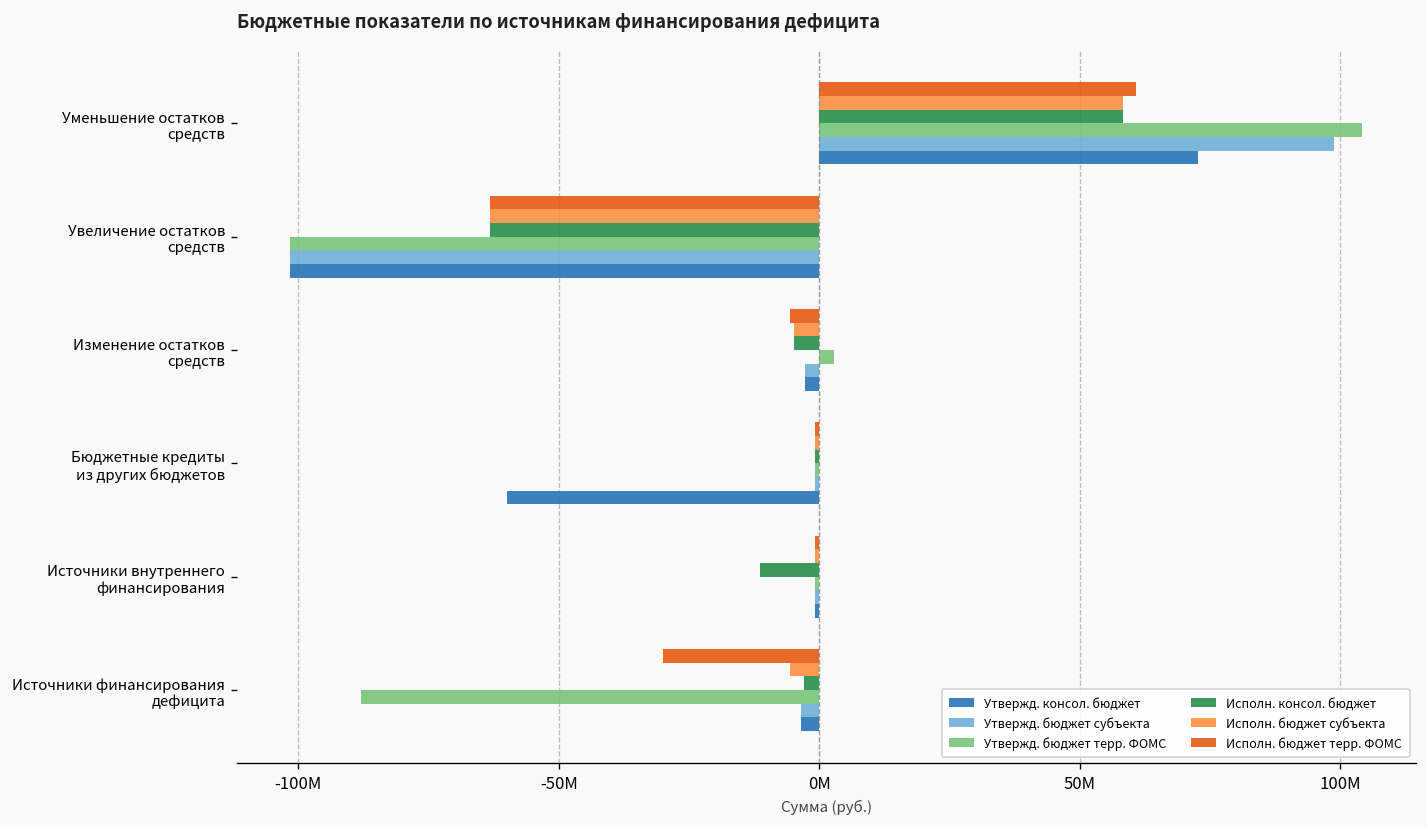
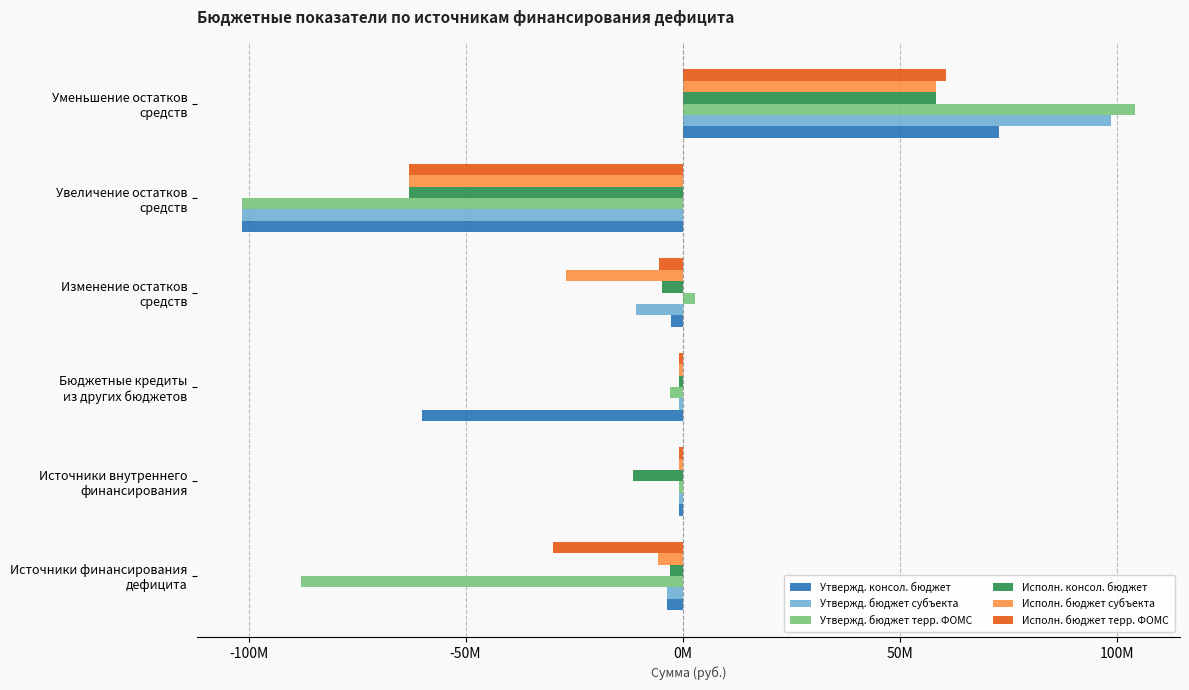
  {
    "Утвержд. консол. бюджет": {
      "Уменьшение остатков средств": 73000000,
      "Увеличение остатков средств": -102000000,
      "Изменение остатков средств": -3000000,
      "Бюджетные кредиты из других бюджетов": -60000000,
      "Источники внутреннего финансирования": -1000000,
      "Источники финансирования дефицита": -4000000
    },
    "Утвержд. бюджет субъекта": {
      "Уменьшение остатков средств": 99000000,
      "Увеличение остатков средств": -102000000,
-     "Изменение остатков средств": -3000000,
+     "Изменение остатков средств": -11000000,
      "Бюджетные кредиты из других бюджетов": -1000000,
      "Источники внутреннего финансирования": -1000000,
      "Источники финансирования дефицита": -4000000
    },
    "Утвержд. бюджет терр. ФОМС": {
      "Уменьшение остатков средств": 104000000,
      "Увеличение остатков средств": -102000000,
      "Изменение остатков средств": 3000000,
-     "Бюджетные кредиты из других бюджетов": -1000000,
+     "Бюджетные кредиты из других бюджетов": -3000000,
      "Источники внутреннего финансирования": -1000000,
      "Источники финансирования дефицита": -88000000
    },
    "Исполн. консол. бюджет": {
      "Уменьшение остатков средств": 58000000,
      "Увеличение остатков средств": -63000000,
      "Изменение остатков средств": -5000000,
      "Бюджетные кредиты из других бюджетов": -1000000,
      "Источники внутреннего финансирования": -11000000,
      "Источники финансирования дефицита": -3000000
    },
    "Исполн. бюджет субъекта": {
      "Уменьшение остатков средств": 58000000,
      "Увеличение остатков средств": -63000000,
-     "Изменение остатков средств": -5000000,
+     "Изменение остатков средств": -27000000,
      "Бюджетные кредиты из других бюджетов": -1000000,
      "Источники внутреннего финансирования": -1000000,
      "Источники финансирования дефицита": -6000000
    },
    "Исполн. бюджет терр. ФОМС": {
      "Уменьшение остатков средств": 61000000,
      "Увеличение остатков средств": -63000000,
      "Изменение остатков средств": -6000000,
      "Бюджетные кредиты из других бюджетов": -1000000,
      "Источники внутреннего финансирования": -1000000,
      "Источники финансирования дефицита": -30000000
    }
  }
